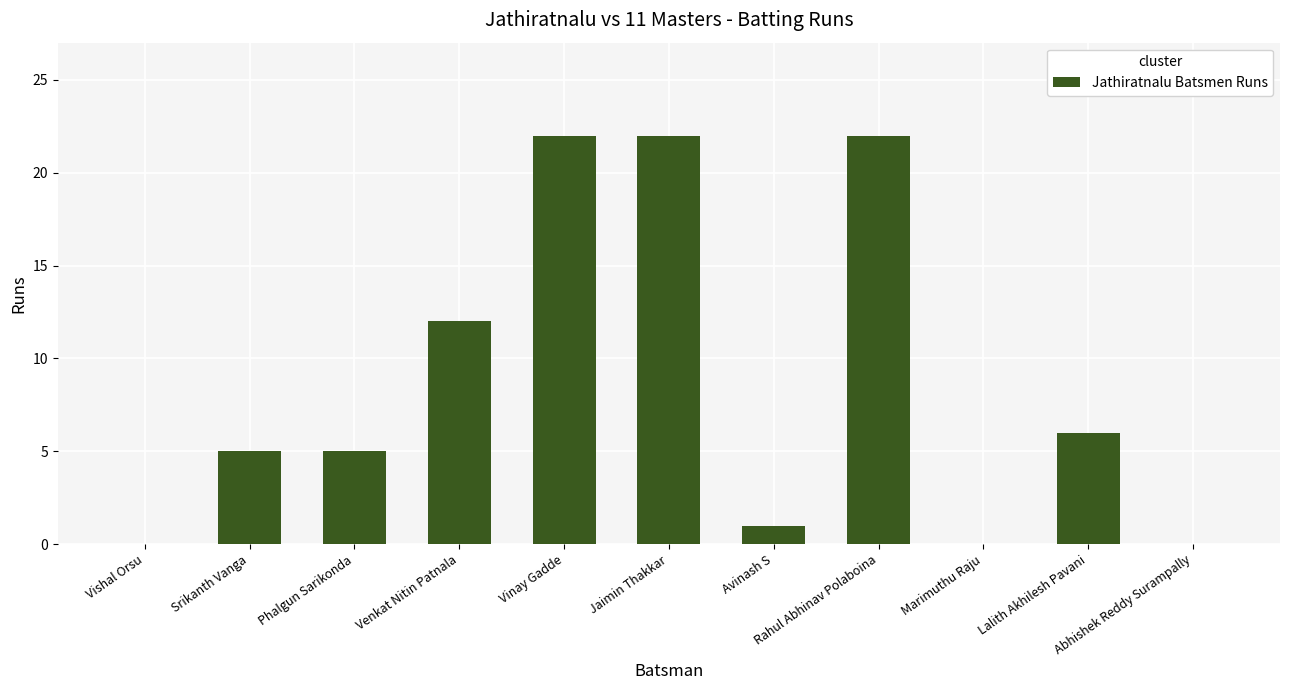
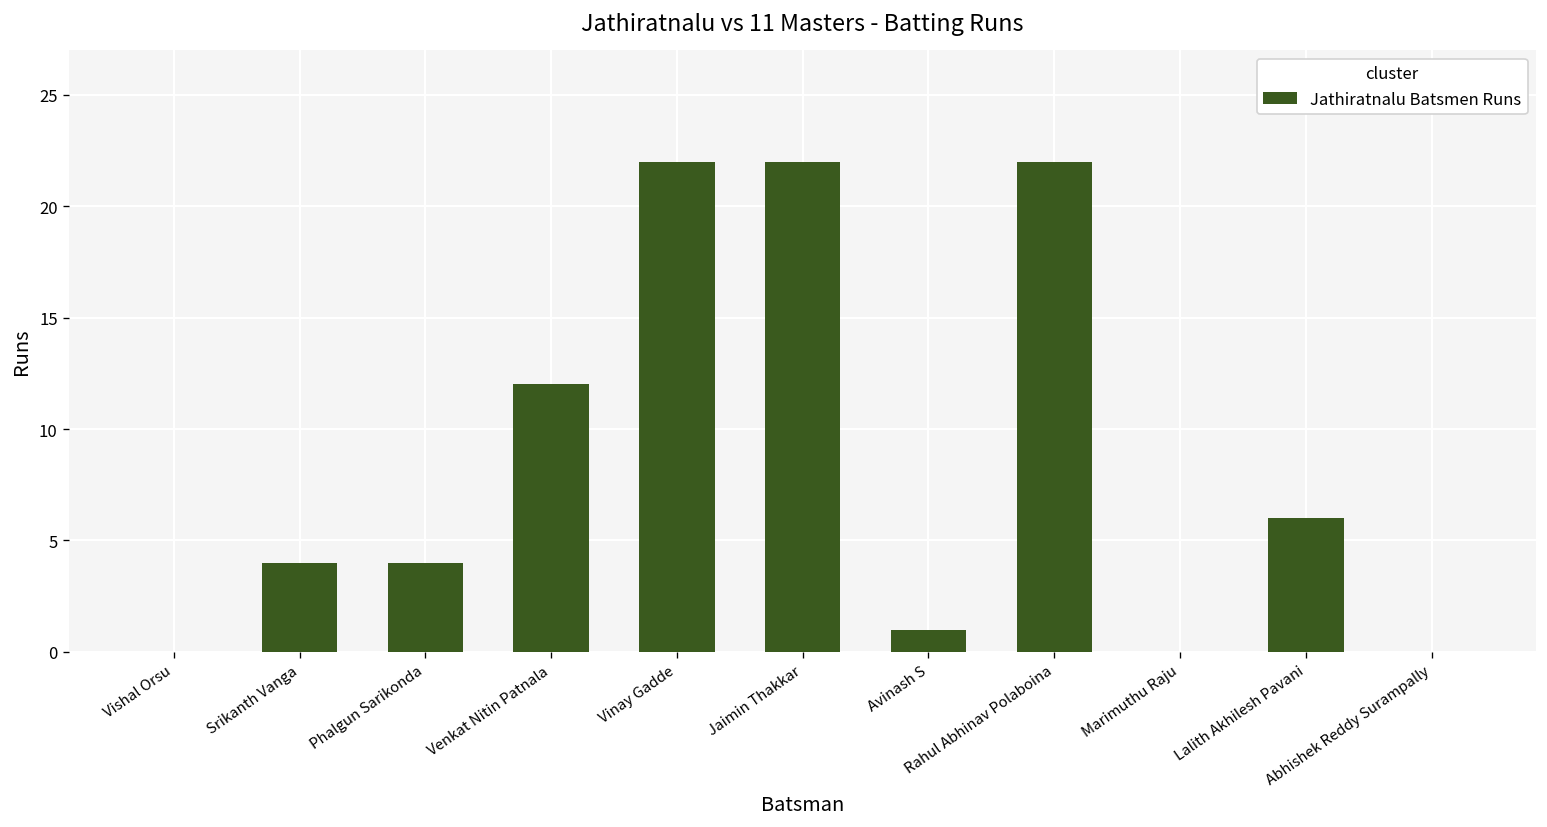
  {
    "Vishal Orsu": 0,
-   "Srikanth Vanga": 5,
-   "Phalgun Sarikonda": 5,
+   "Srikanth Vanga": 4,
+   "Phalgun Sarikonda": 4,
    "Venkat Nitin Patnala": 12,
    "Vinay Gadde": 22,
    "Jaimin Thakkar": 22,
    "Avinash S": 1,
    "Rahul Abhinav Polaboina": 22,
    "Marimuthu Raju": 0,
    "Lalith Akhilesh Pavani": 6,
    "Abhishek Reddy Surampally": 0
  }
